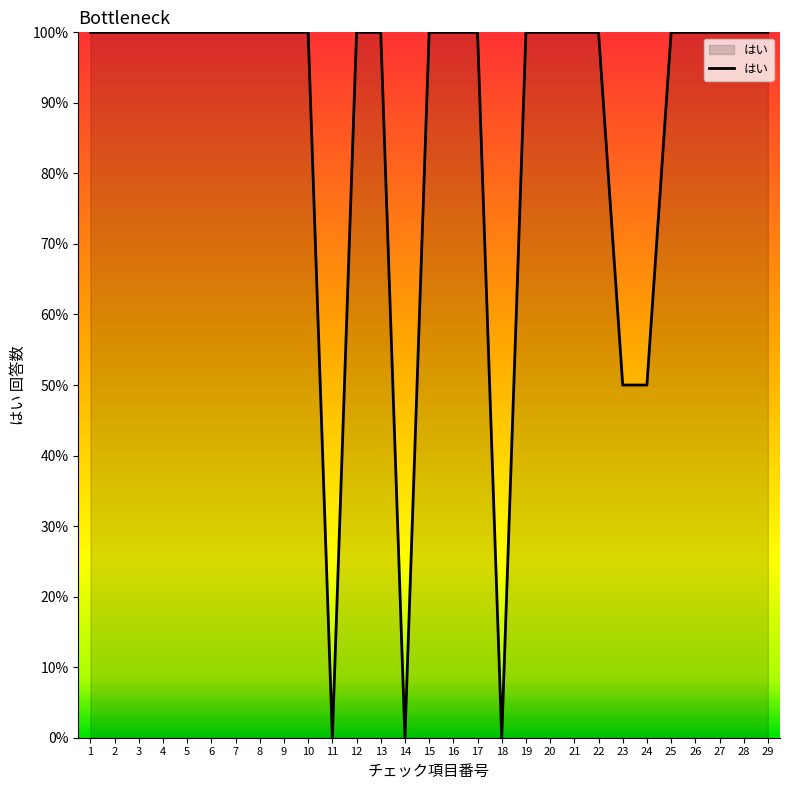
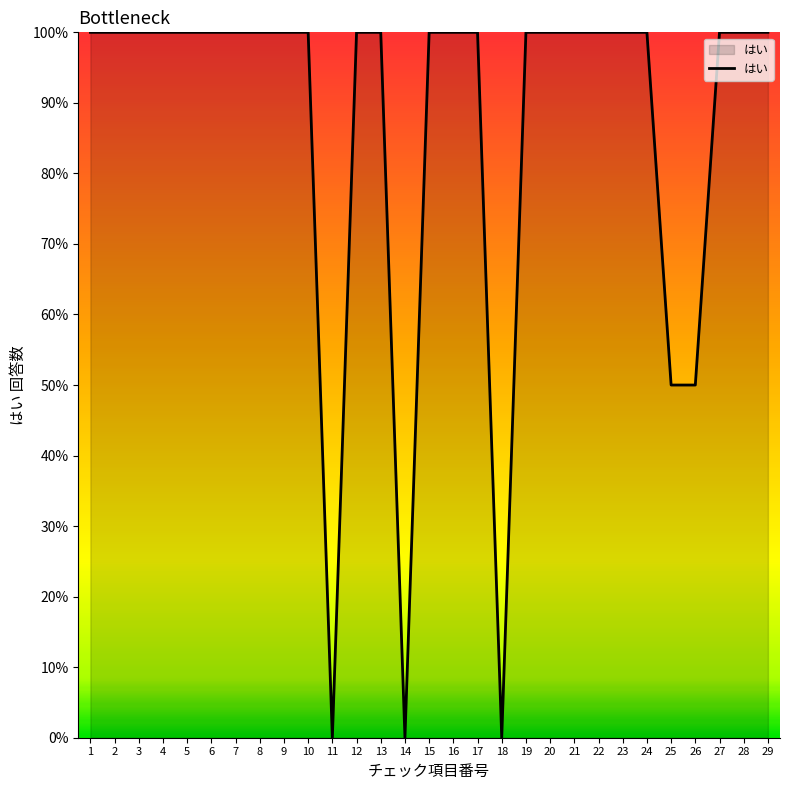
  {
    "1": "100%",
    "2": "100%",
    "3": "100%",
    "4": "100%",
    "5": "100%",
    "6": "100%",
    "7": "100%",
    "8": "100%",
    "9": "100%",
    "10": "100%",
    "11": "0%",
    "12": "100%",
    "13": "100%",
    "14": "0%",
    "15": "100%",
    "16": "100%",
    "17": "100%",
    "18": "0%",
    "19": "100%",
    "20": "100%",
    "21": "100%",
    "22": "100%",
-   "23": "50%",
-   "24": "50%",
-   "25": "100%",
-   "26": "100%",
+   "23": "100%",
+   "24": "100%",
+   "25": "50%",
+   "26": "50%",
    "27": "100%",
    "28": "100%",
    "29": "100%"
  }
